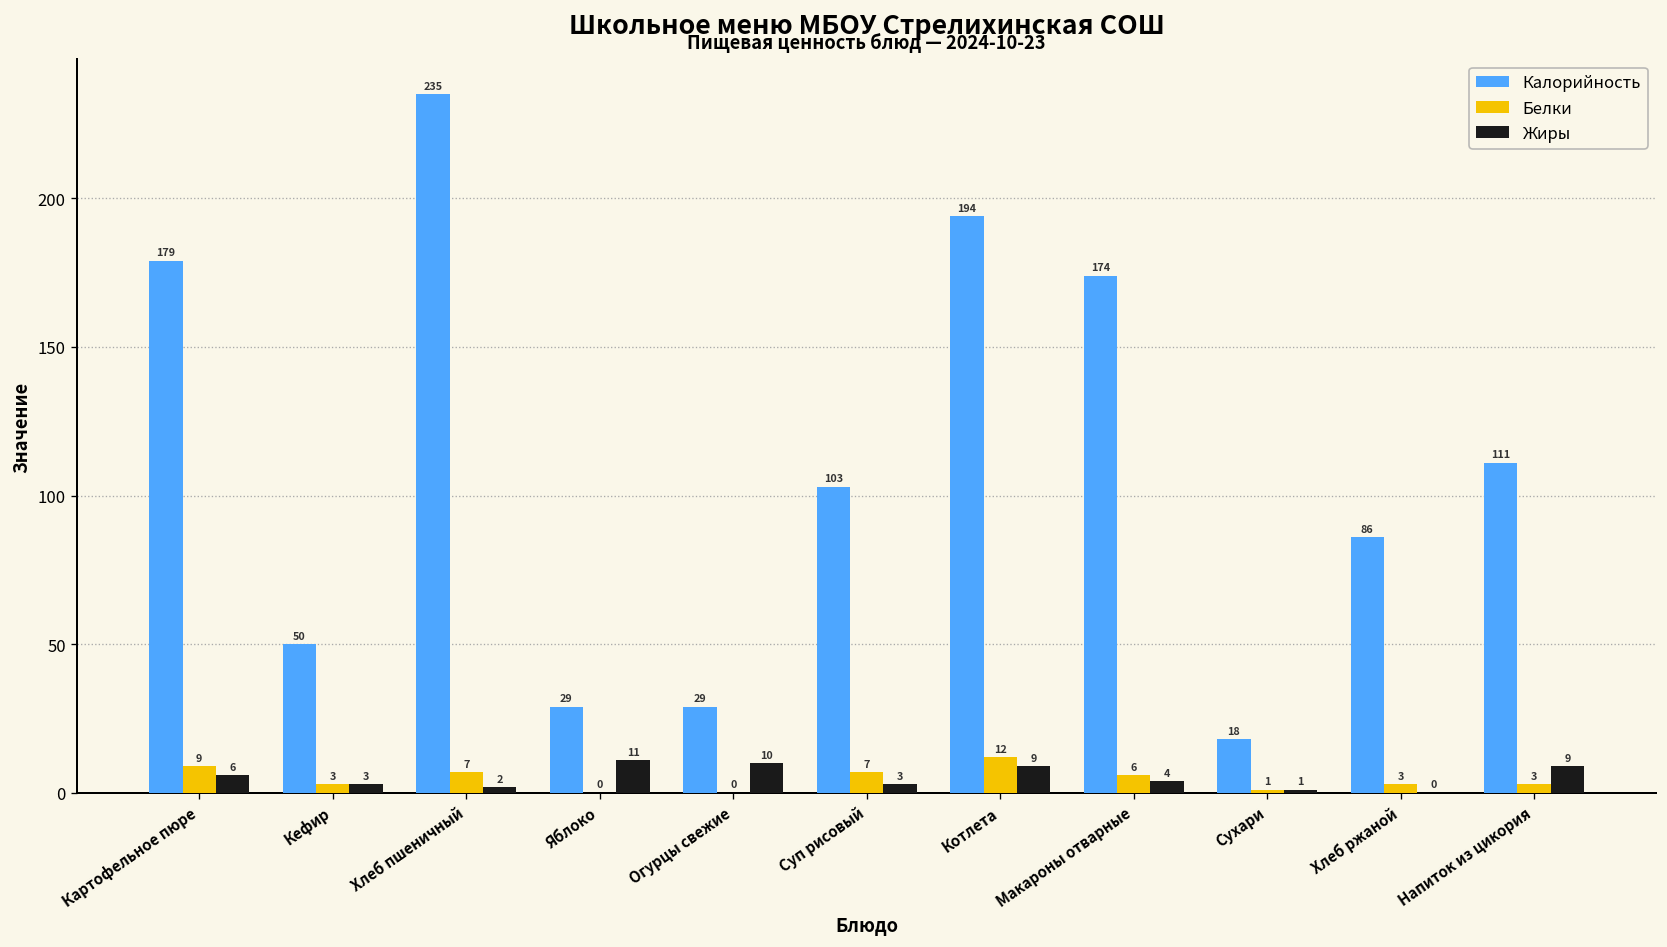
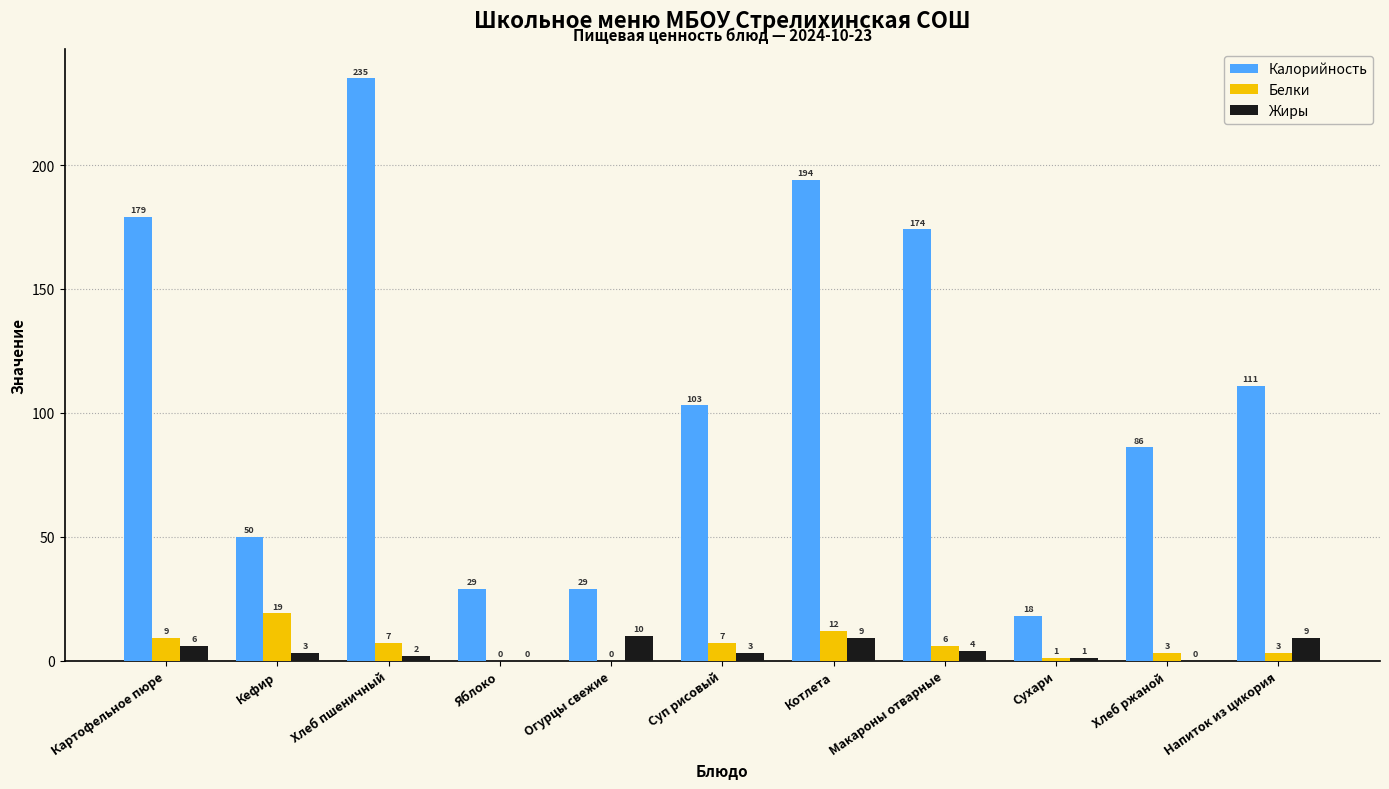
  {
    "Калорийность": {
      "Картофельное пюре": 179,
      "Кефир": 50,
      "Хлеб пшеничный": 235,
      "Яблоко": 29,
      "Огурцы свежие": 29,
      "Суп рисовый": 103,
      "Котлета": 194,
      "Макароны отварные": 174,
      "Сухари": 18,
      "Хлеб ржаной": 86,
      "Напиток из цикория": 111
    },
    "Белки": {
      "Картофельное пюре": 9,
-     "Кефир": 3,
+     "Кефир": 19,
      "Хлеб пшеничный": 7,
      "Яблоко": 0,
      "Огурцы свежие": 0,
      "Суп рисовый": 7,
      "Котлета": 12,
      "Макароны отварные": 6,
      "Сухари": 1,
      "Хлеб ржаной": 3,
      "Напиток из цикория": 3
    },
    "Жиры": {
      "Картофельное пюре": 6,
      "Кефир": 3,
      "Хлеб пшеничный": 2,
-     "Яблоко": 11,
+     "Яблоко": 0,
      "Огурцы свежие": 10,
      "Суп рисовый": 3,
      "Котлета": 9,
      "Макароны отварные": 4,
      "Сухари": 1,
      "Хлеб ржаной": 0,
      "Напиток из цикория": 9
    }
  }
